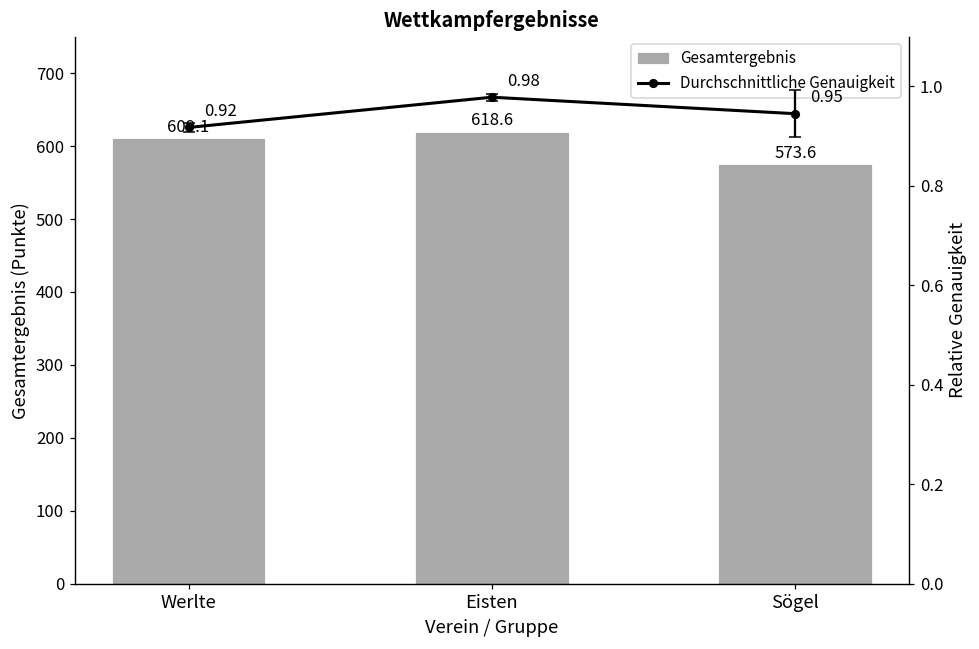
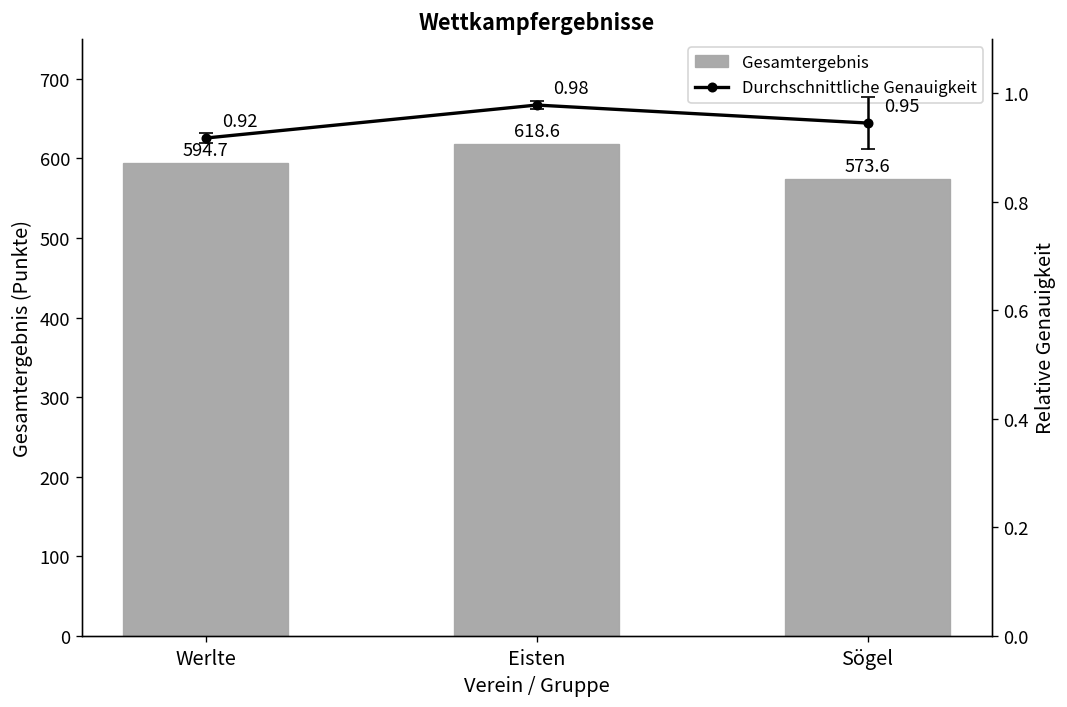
  {
    "Gesamtergebnis": {
-     "Werlte": 609.1,
+     "Werlte": 594.7,
      "Eisten": 618.6,
      "Sögel": 573.6
    }
  }
